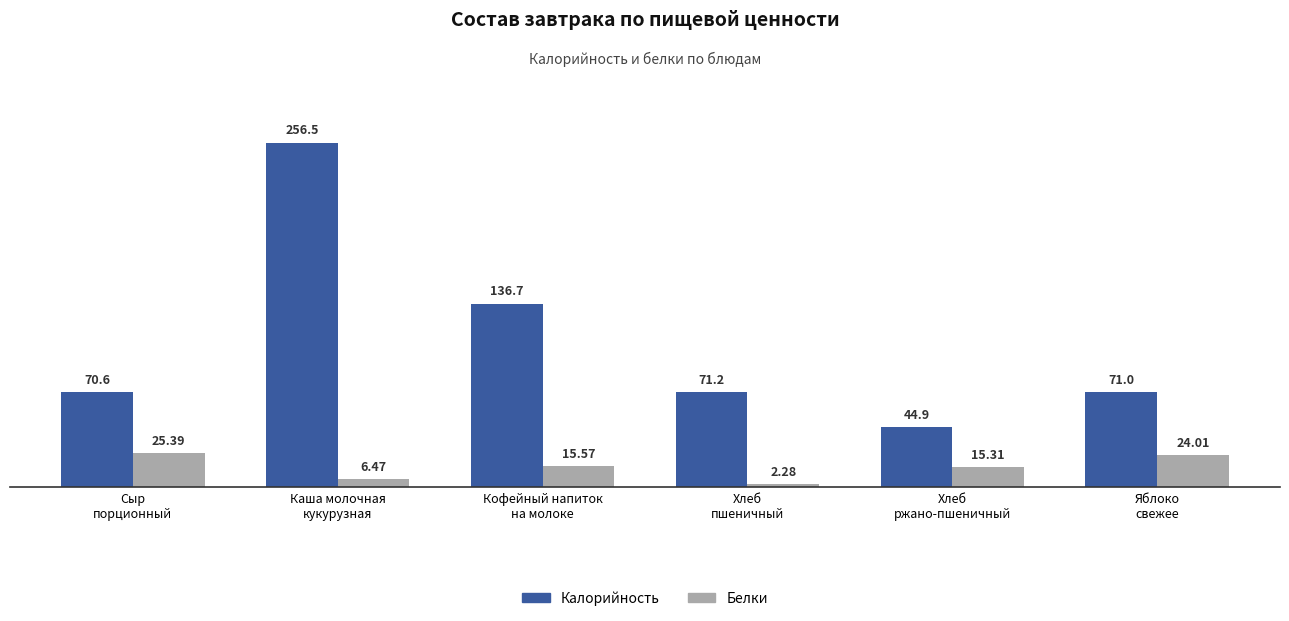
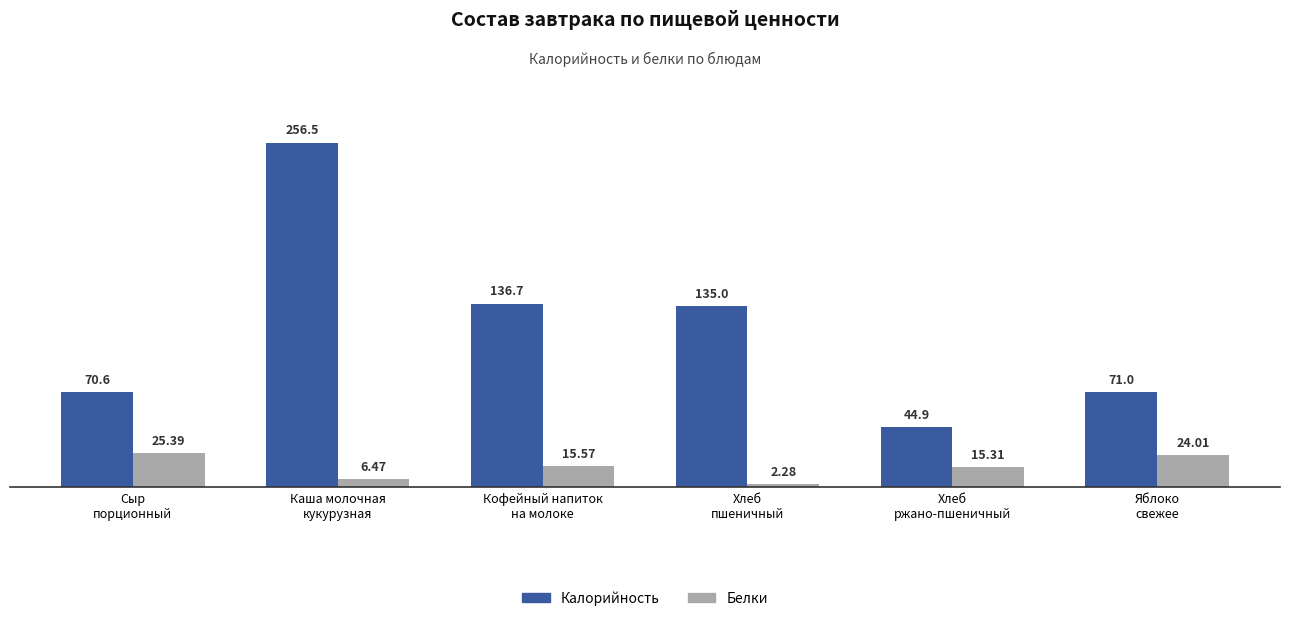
  {
    "Калорийность": {
      "Сыр порционный": 70.6,
      "Каша молочная кукурузная": 256.5,
      "Кофейный напиток на молоке": 136.7,
-     "Хлеб пшеничный": 71.2,
+     "Хлеб пшеничный": 135.0,
      "Хлеб ржано-пшеничный": 44.9,
      "Яблоко свежее": 71.0
    },
    "Белки": {
      "Сыр порционный": 25.39,
      "Каша молочная кукурузная": 6.47,
      "Кофейный напиток на молоке": 15.57,
      "Хлеб пшеничный": 2.28,
      "Хлеб ржано-пшеничный": 15.31,
      "Яблоко свежее": 24.01
    }
  }
